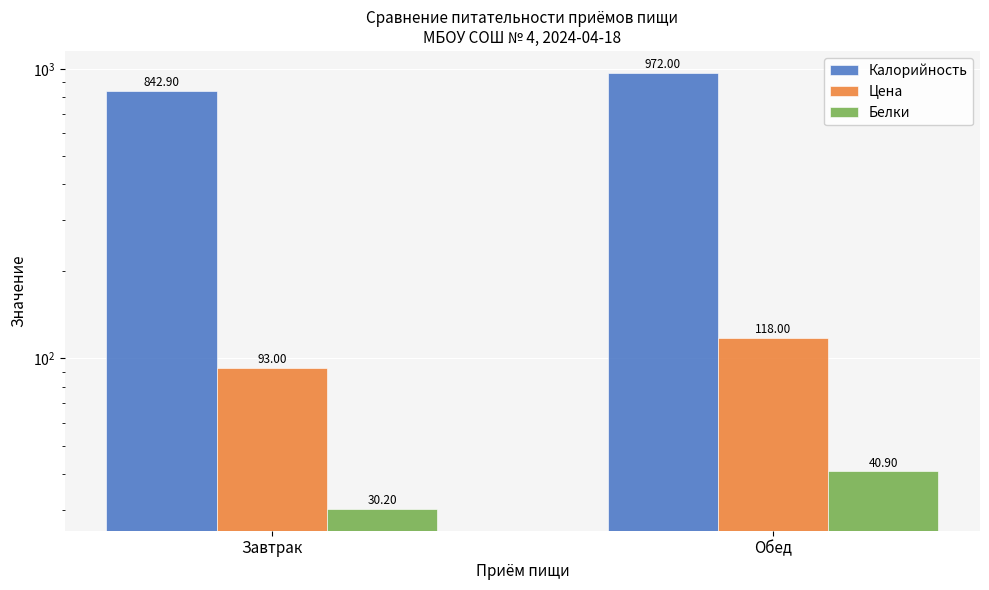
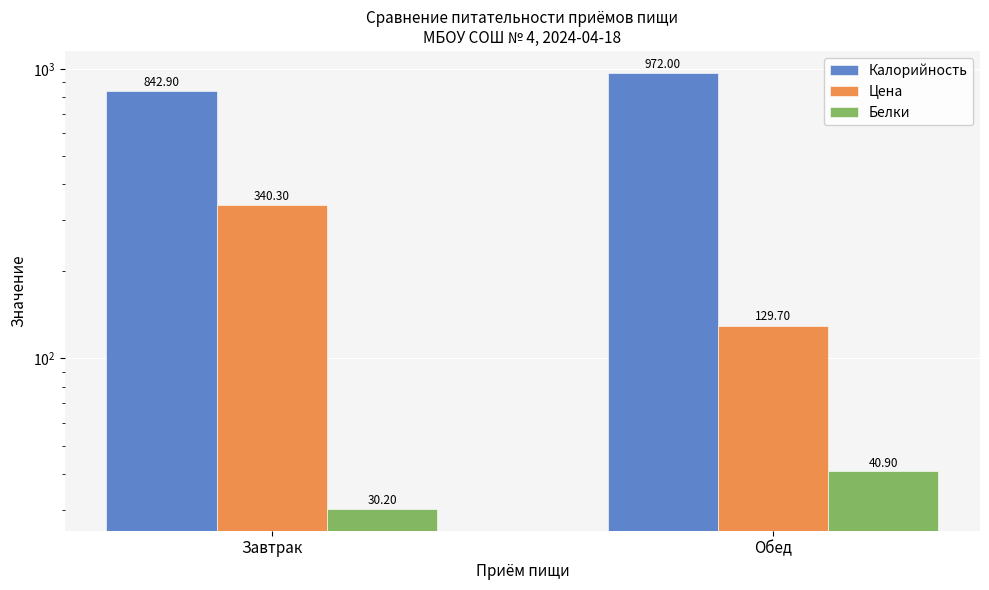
  {
    "Калорийность": {
      "Завтрак": 842.90,
      "Обед": 972.00
    },
    "Цена": {
-     "Завтрак": 93.00,
-     "Обед": 118.00
+     "Завтрак": 340.30,
+     "Обед": 129.70
    },
    "Белки": {
      "Завтрак": 30.20,
      "Обед": 40.90
    }
  }
